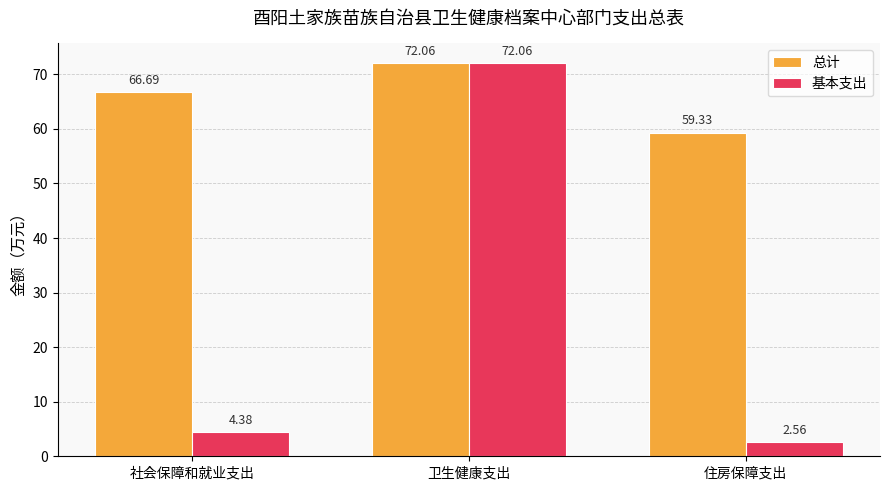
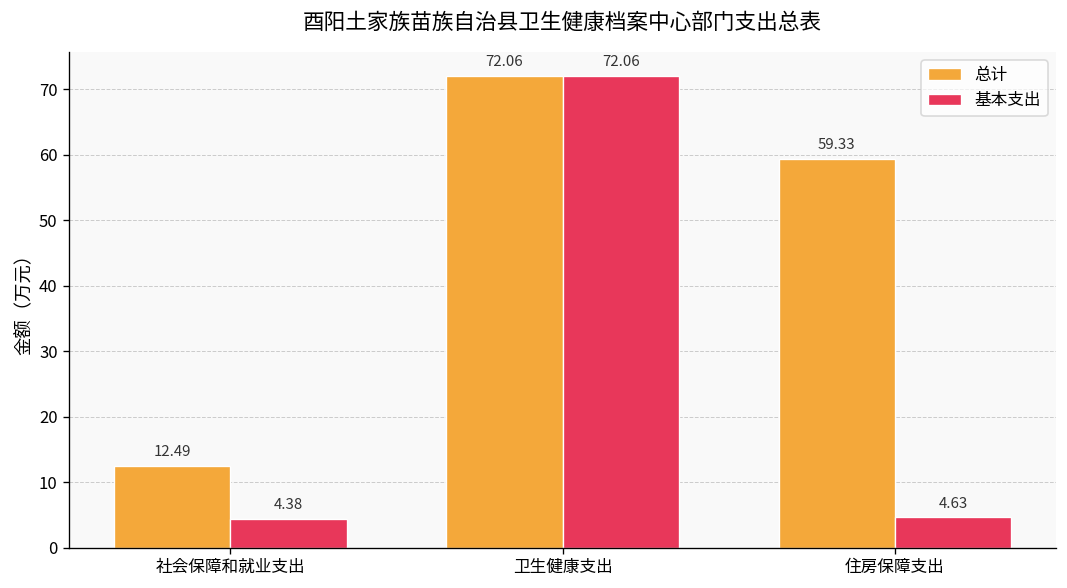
  {
    "总计": {
-     "社会保障和就业支出": 66.69,
+     "社会保障和就业支出": 12.49,
      "卫生健康支出": 72.06,
      "住房保障支出": 59.33
    },
    "基本支出": {
      "社会保障和就业支出": 4.38,
      "卫生健康支出": 72.06,
-     "住房保障支出": 2.56
+     "住房保障支出": 4.63
    }
  }
